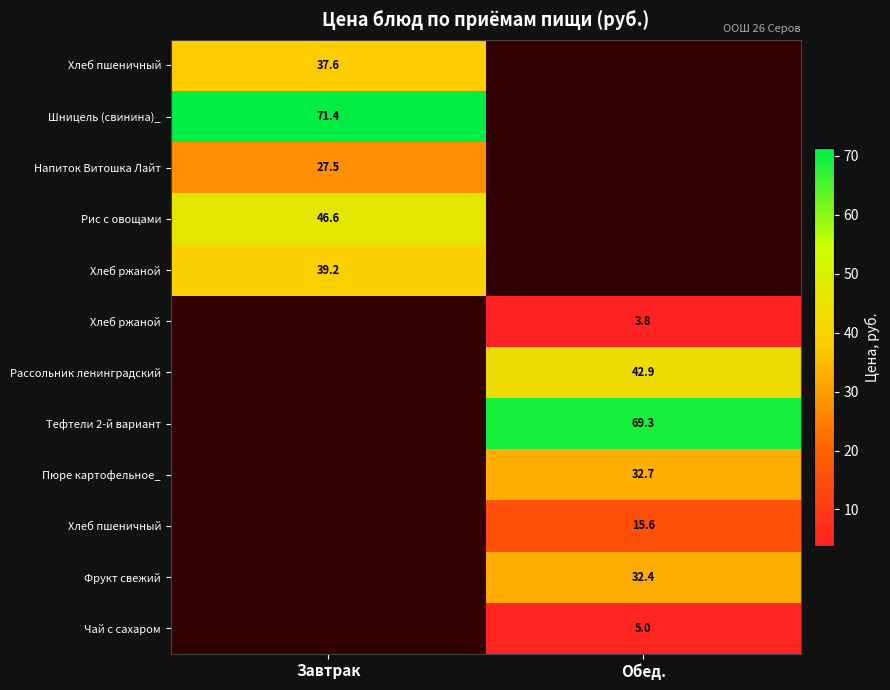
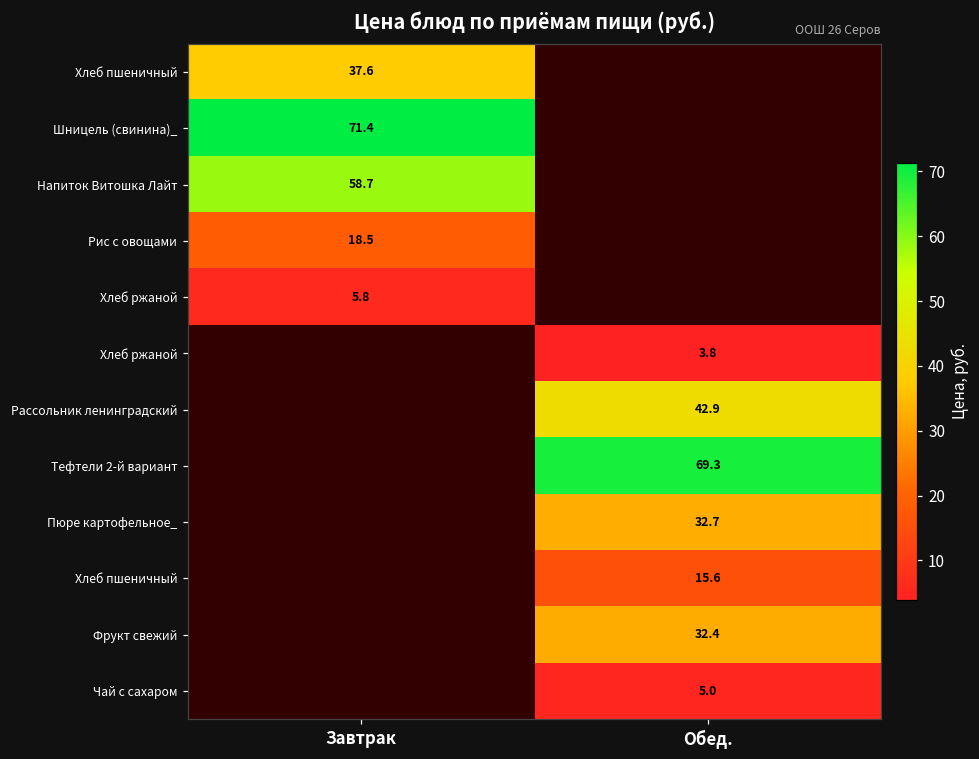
  {
    "Хлеб пшеничный": {
      "Завтрак": 37.6,
      "Обед.": 15.6
    },
    "Шницель (свинина)_": {
      "Завтрак": 71.4
    },
    "Напиток Витошка Лайт": {
-     "Завтрак": 27.5
+     "Завтрак": 58.7
    },
    "Рис с овощами": {
-     "Завтрак": 46.6
+     "Завтрак": 18.5
    },
    "Хлеб ржаной": {
-     "Завтрак": 39.2,
+     "Завтрак": 5.8,
      "Обед.": 3.8
    },
    "Рассольник ленинградский": {
      "Обед.": 42.9
    },
    "Тефтели 2-й вариант": {
      "Обед.": 69.3
    },
    "Пюре картофельное_": {
      "Обед.": 32.7
    },
    "Фрукт свежий": {
      "Обед.": 32.4
    },
    "Чай с сахаром": {
      "Обед.": 5.0
    }
  }
